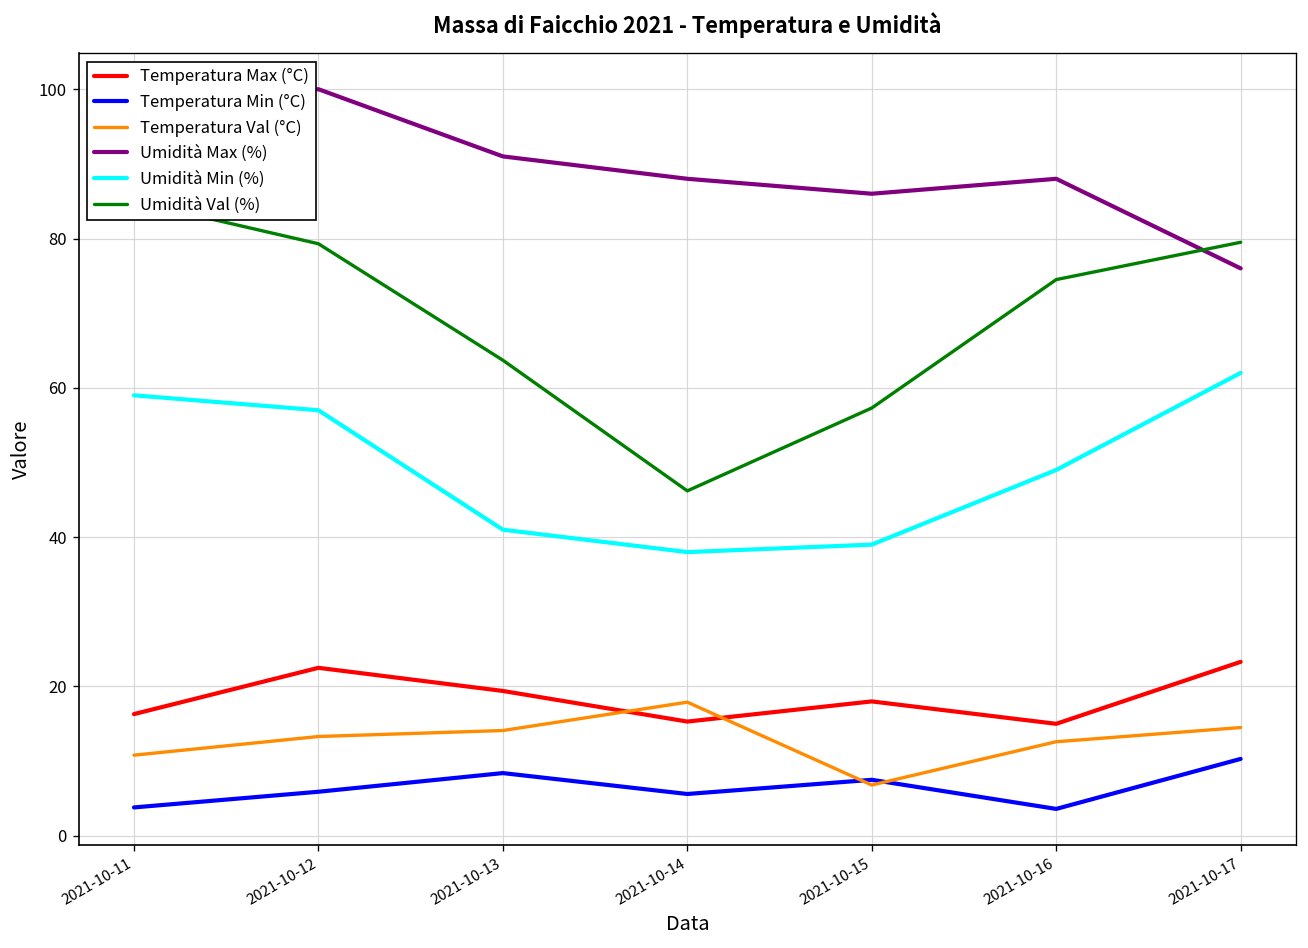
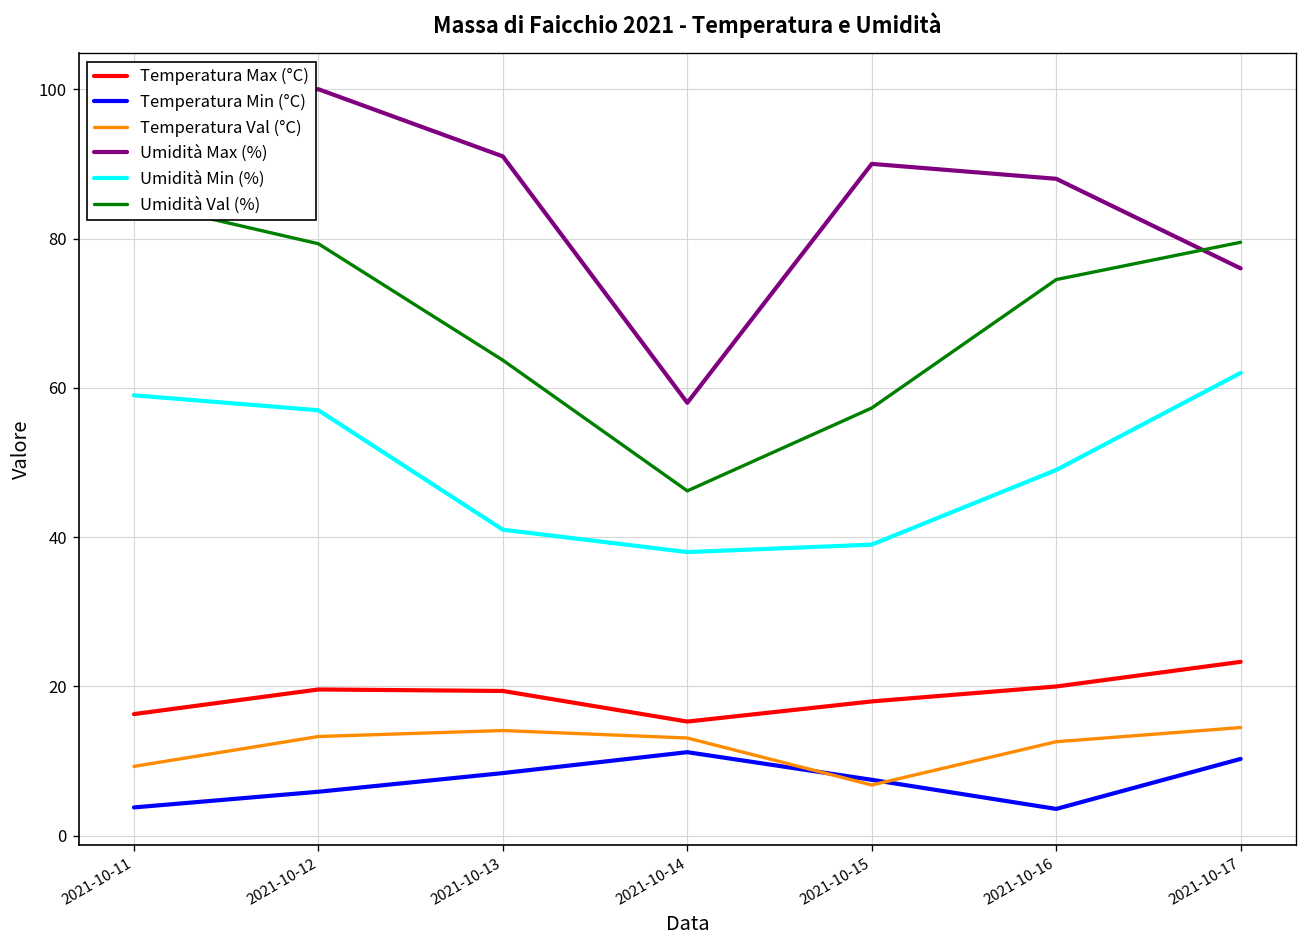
  {
    "Temperatura Max (°C)": {
      "2021-10-11": 16,
-     "2021-10-12": 23,
+     "2021-10-12": 20,
      "2021-10-13": 19,
      "2021-10-14": 15,
      "2021-10-15": 18,
-     "2021-10-16": 15,
+     "2021-10-16": 20,
      "2021-10-17": 23
    },
    "Temperatura Min (°C)": {
      "2021-10-11": 4,
      "2021-10-12": 6,
      "2021-10-13": 8,
-     "2021-10-14": 6,
+     "2021-10-14": 11,
      "2021-10-15": 8,
      "2021-10-16": 4,
      "2021-10-17": 10
    },
    "Temperatura Val (°C)": {
-     "2021-10-11": 11,
+     "2021-10-11": 9,
      "2021-10-12": 13,
      "2021-10-13": 14,
-     "2021-10-14": 18,
+     "2021-10-14": 13,
      "2021-10-15": 7,
      "2021-10-16": 13,
      "2021-10-17": 15
    },
    "Umidità Max (%)": {
      "2021-10-12": 100,
      "2021-10-13": 91,
-     "2021-10-14": 88,
-     "2021-10-15": 86,
+     "2021-10-14": 58,
+     "2021-10-15": 90,
      "2021-10-16": 88,
      "2021-10-17": 76
    },
    "Umidità Min (%)": {
      "2021-10-11": 59,
      "2021-10-12": 57,
      "2021-10-13": 41,
      "2021-10-14": 38,
      "2021-10-15": 39,
      "2021-10-16": 49,
      "2021-10-17": 62
    },
    "Umidità Val (%)": {
      "2021-10-12": 79,
      "2021-10-13": 64,
      "2021-10-14": 46,
      "2021-10-15": 57,
      "2021-10-16": 75,
      "2021-10-17": 80
    }
  }
